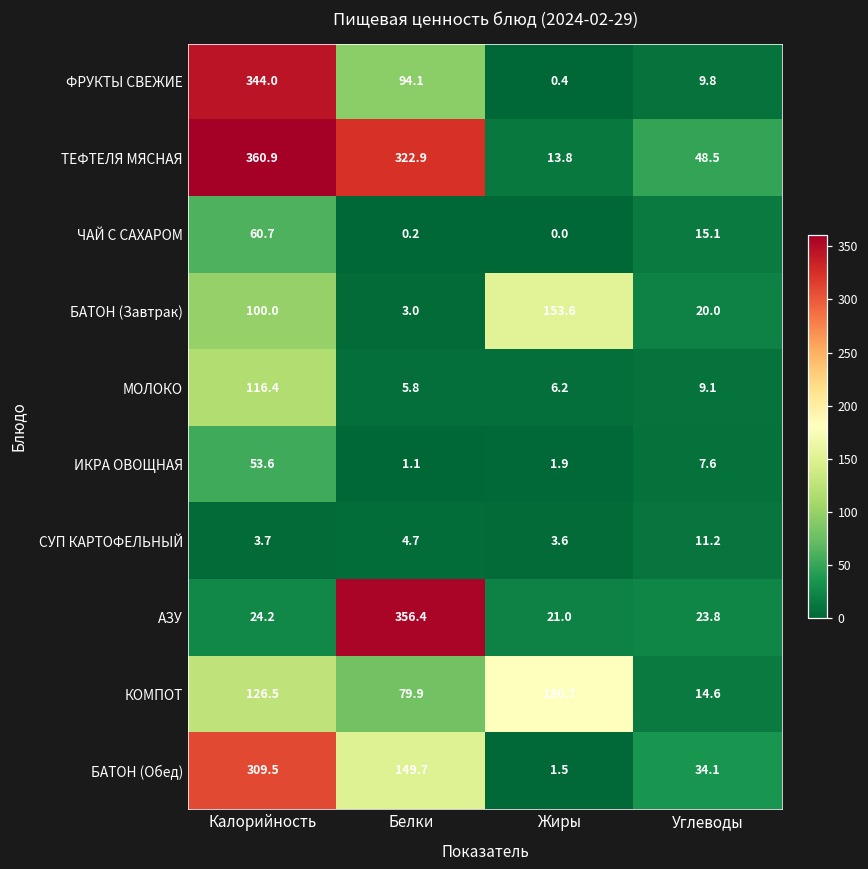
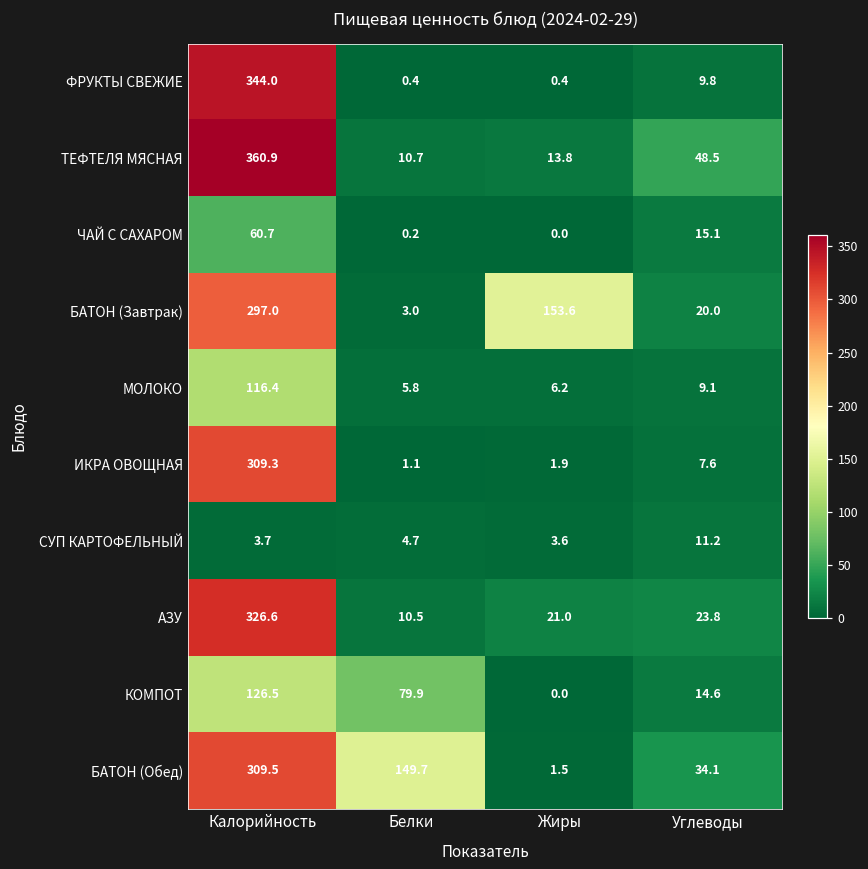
  {
    "ФРУКТЫ СВЕЖИЕ": {
      "Калорийность": 344.0,
-     "Белки": 94.1,
+     "Белки": 0.4,
      "Жиры": 0.4,
      "Углеводы": 9.8
    },
    "ТЕФТЕЛЯ МЯСНАЯ": {
      "Калорийность": 360.9,
-     "Белки": 322.9,
+     "Белки": 10.7,
      "Жиры": 13.8,
      "Углеводы": 48.5
    },
    "ЧАЙ С САХАРОМ": {
      "Калорийность": 60.7,
      "Белки": 0.2,
      "Жиры": 0.0,
      "Углеводы": 15.1
    },
    "БАТОН (Завтрак)": {
-     "Калорийность": 100.0,
+     "Калорийность": 297.0,
      "Белки": 3.0,
      "Жиры": 153.6,
      "Углеводы": 20.0
    },
    "МОЛОКО": {
      "Калорийность": 116.4,
      "Белки": 5.8,
      "Жиры": 6.2,
      "Углеводы": 9.1
    },
    "ИКРА ОВОЩНАЯ": {
-     "Калорийность": 53.6,
+     "Калорийность": 309.3,
      "Белки": 1.1,
      "Жиры": 1.9,
      "Углеводы": 7.6
    },
    "СУП КАРТОФЕЛЬНЫЙ": {
      "Калорийность": 3.7,
      "Белки": 4.7,
      "Жиры": 3.6,
      "Углеводы": 11.2
    },
    "АЗУ": {
-     "Калорийность": 24.2,
-     "Белки": 356.4,
+     "Калорийность": 326.6,
+     "Белки": 10.5,
      "Жиры": 21.0,
      "Углеводы": 23.8
    },
    "КОМПОТ": {
      "Калорийность": 126.5,
      "Белки": 79.9,
-     "Жиры": 180.7,
+     "Жиры": 0.0,
      "Углеводы": 14.6
    },
    "БАТОН (Обед)": {
      "Калорийность": 309.5,
      "Белки": 149.7,
      "Жиры": 1.5,
      "Углеводы": 34.1
    }
  }
